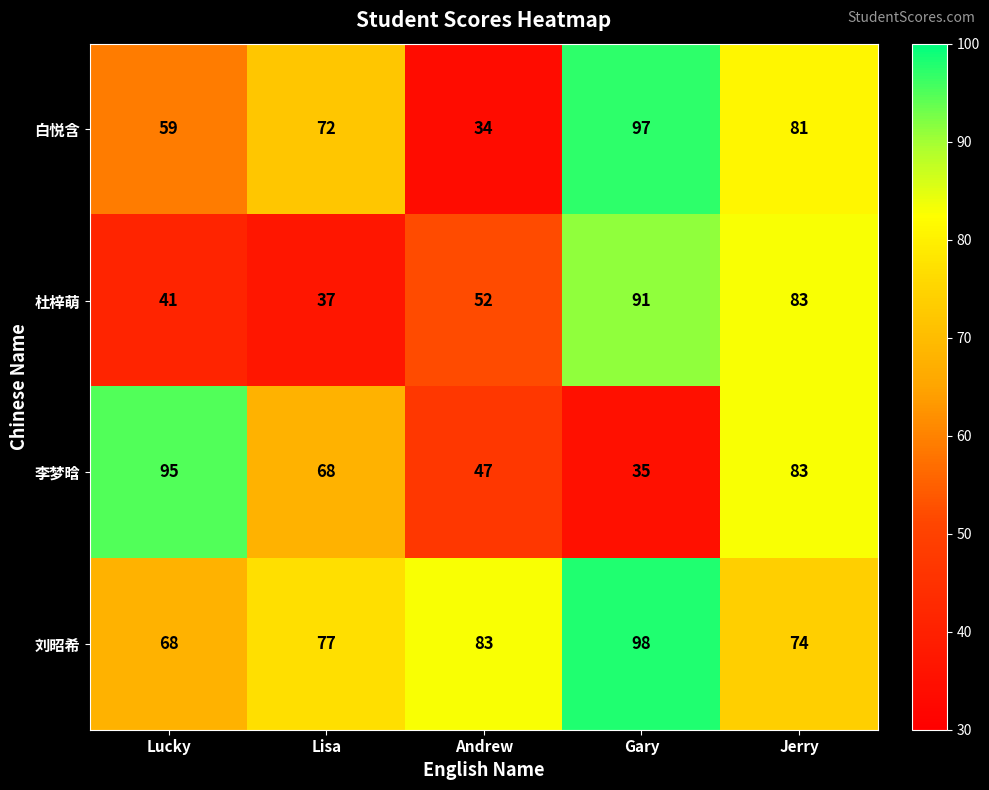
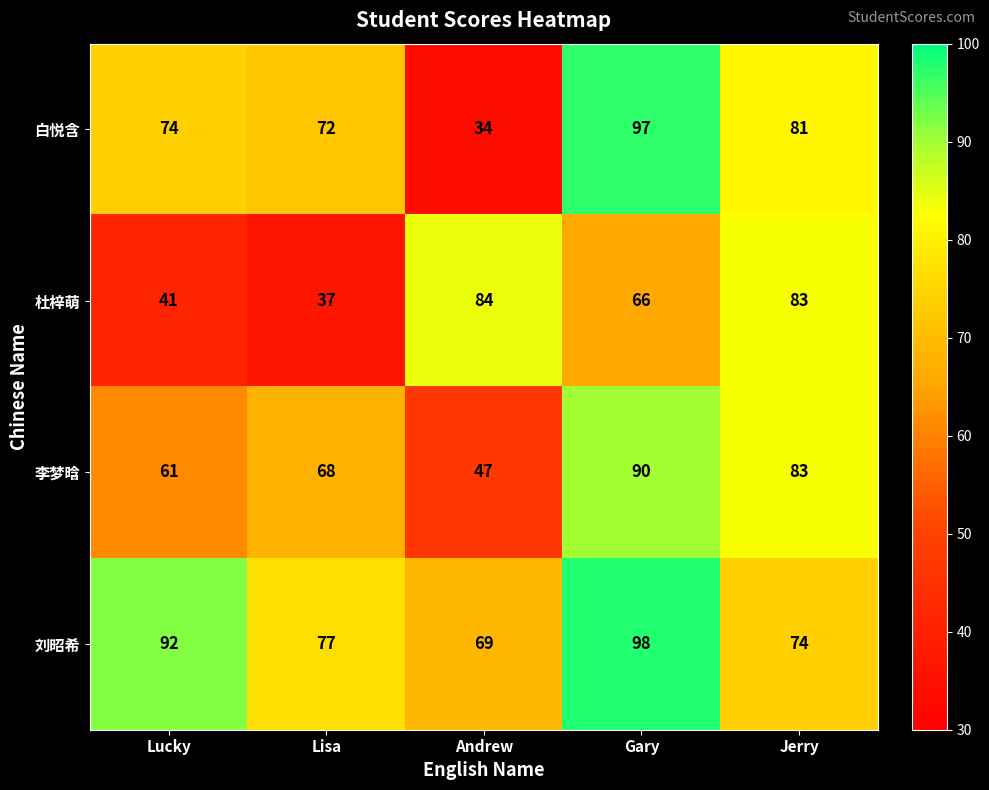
  {
    "白悦含": {
-     "Lucky": 59,
+     "Lucky": 74,
      "Lisa": 72,
      "Andrew": 34,
      "Gary": 97,
      "Jerry": 81
    },
    "杜梓萌": {
      "Lucky": 41,
      "Lisa": 37,
-     "Andrew": 52,
-     "Gary": 91,
+     "Andrew": 84,
+     "Gary": 66,
      "Jerry": 83
    },
    "李梦晗": {
-     "Lucky": 95,
+     "Lucky": 61,
      "Lisa": 68,
      "Andrew": 47,
-     "Gary": 35,
+     "Gary": 90,
      "Jerry": 83
    },
    "刘昭希": {
-     "Lucky": 68,
+     "Lucky": 92,
      "Lisa": 77,
-     "Andrew": 83,
+     "Andrew": 69,
      "Gary": 98,
      "Jerry": 74
    }
  }
